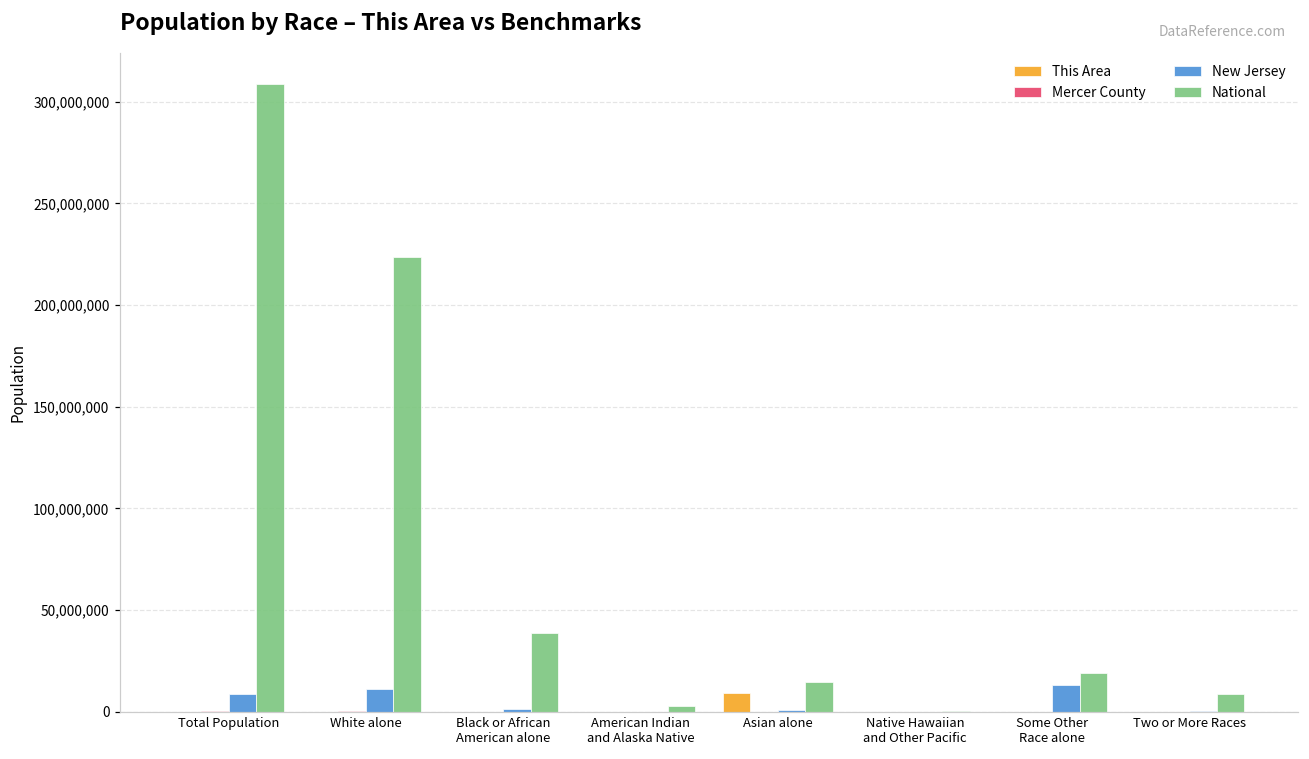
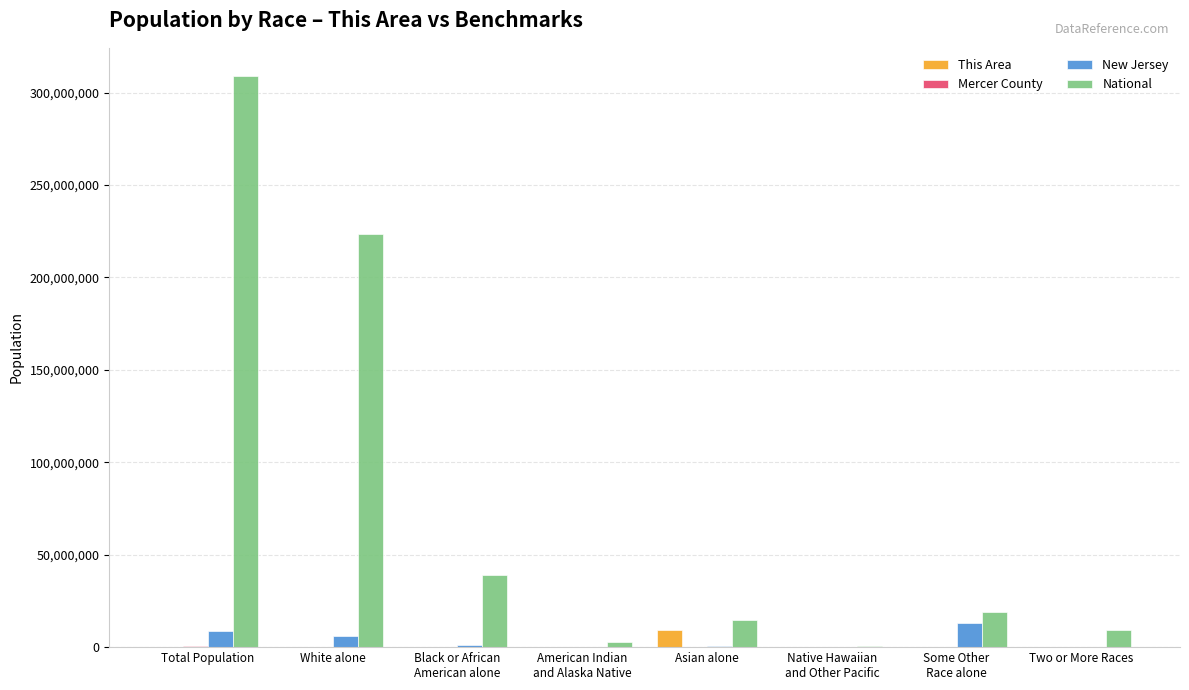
  {
    "This Area": {
      "Asian alone": "9,000,000"
    },
    "New Jersey": {
      "Total Population": "9,000,000",
-     "White alone": "11,000,000",
+     "White alone": "6,000,000",
      "Some Other Race alone": "13,000,000"
    },
    "National": {
      "Total Population": "309,000,000",
      "White alone": "224,000,000",
      "Black or African American alone": "39,000,000",
      "American Indian and Alaska Native": "3,000,000",
      "Asian alone": "15,000,000",
      "Some Other Race alone": "19,000,000",
      "Two or More Races": "9,000,000"
    }
  }
